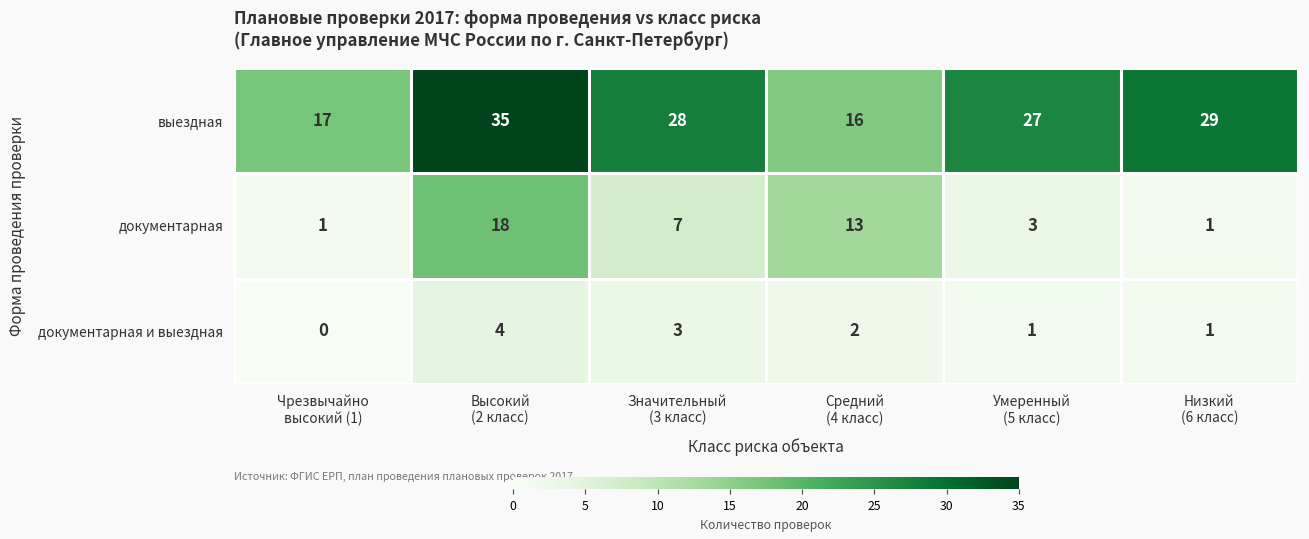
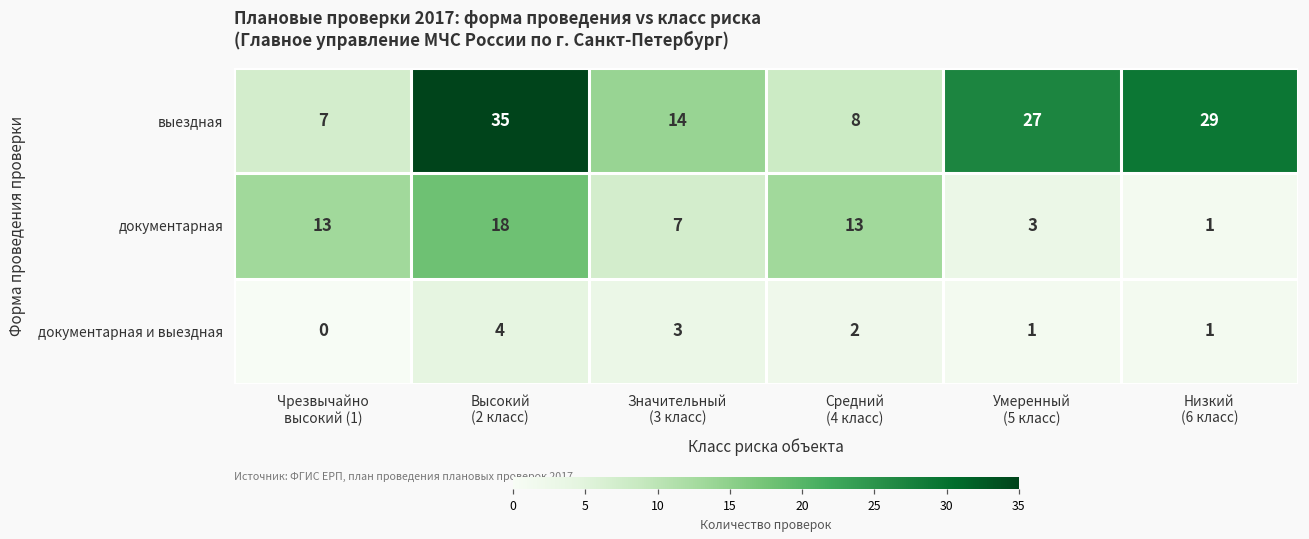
  {
    "выездная": {
-     "Чрезвычайно высокий (1)": 17,
+     "Чрезвычайно высокий (1)": 7,
      "Высокий (2 класс)": 35,
-     "Значительный (3 класс)": 28,
-     "Средний (4 класс)": 16,
+     "Значительный (3 класс)": 14,
+     "Средний (4 класс)": 8,
      "Умеренный (5 класс)": 27,
      "Низкий (6 класс)": 29
    },
    "документарная": {
-     "Чрезвычайно высокий (1)": 1,
+     "Чрезвычайно высокий (1)": 13,
      "Высокий (2 класс)": 18,
      "Значительный (3 класс)": 7,
      "Средний (4 класс)": 13,
      "Умеренный (5 класс)": 3,
      "Низкий (6 класс)": 1
    },
    "документарная и выездная": {
      "Чрезвычайно высокий (1)": 0,
      "Высокий (2 класс)": 4,
      "Значительный (3 класс)": 3,
      "Средний (4 класс)": 2,
      "Умеренный (5 класс)": 1,
      "Низкий (6 класс)": 1
    }
  }
